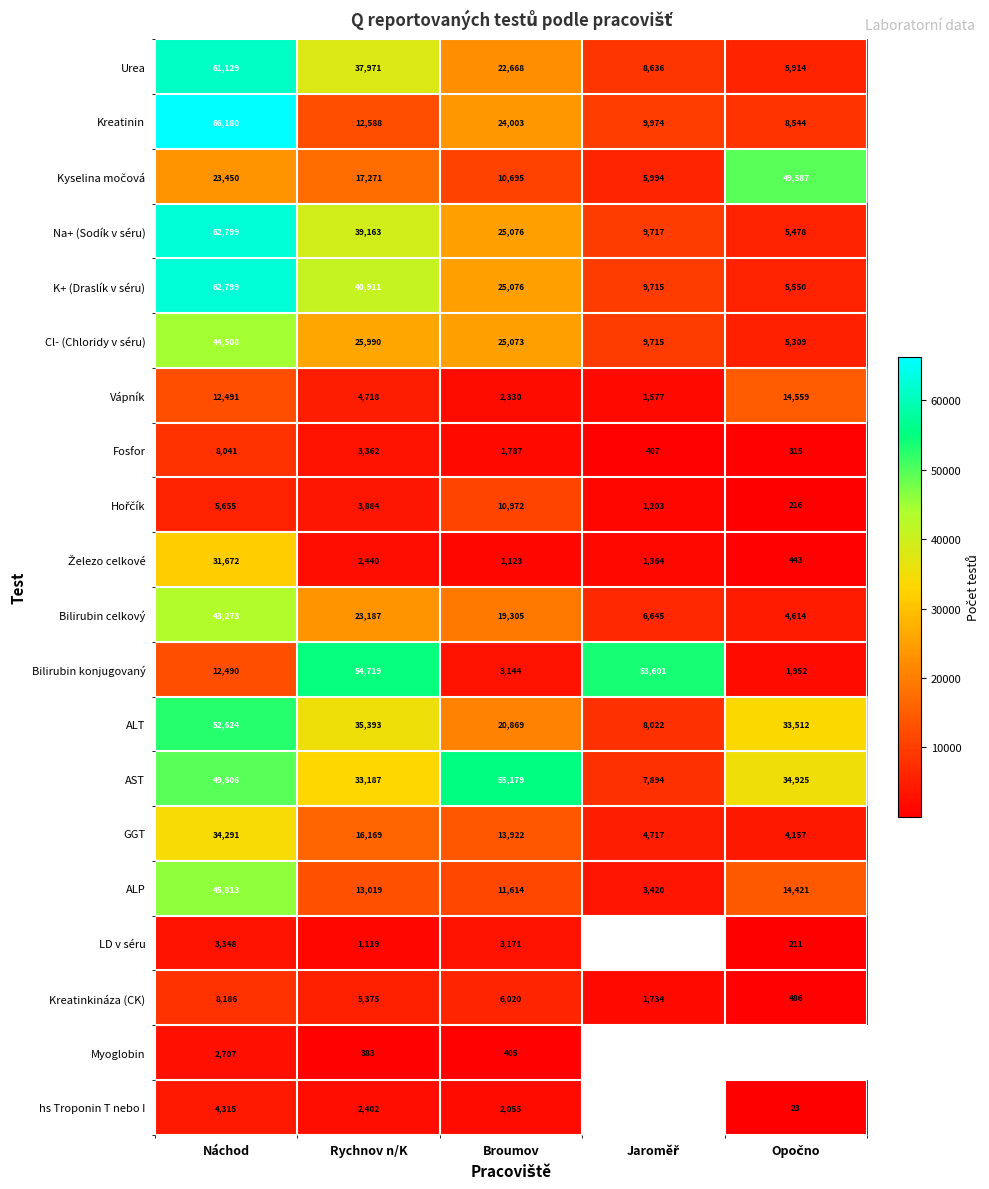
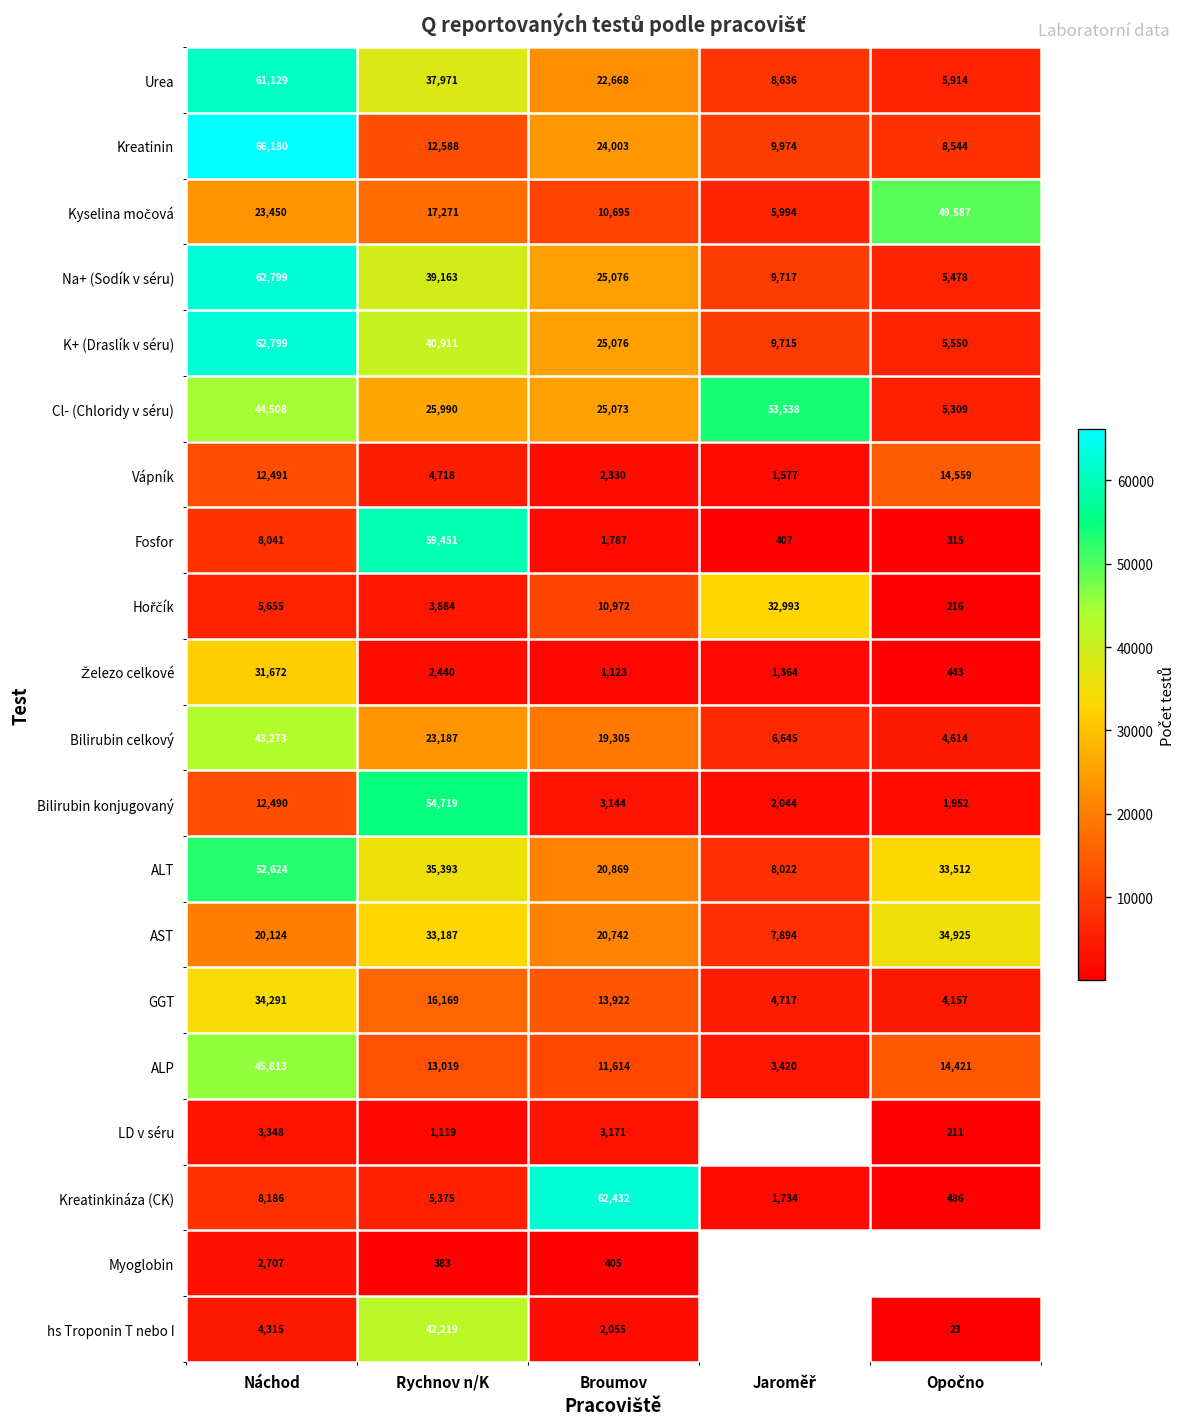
  {
    "Urea": {
      "Náchod": "61,129",
      "Rychnov n/K": "37,971",
      "Broumov": "22,668",
      "Jaroměř": "8,636",
      "Opočno": "5,914"
    },
    "Kreatinin": {
      "Náchod": "66,180",
      "Rychnov n/K": "12,588",
      "Broumov": "24,003",
      "Jaroměř": "9,974",
      "Opočno": "8,544"
    },
    "Kyselina močová": {
      "Náchod": "23,450",
      "Rychnov n/K": "17,271",
      "Broumov": "10,695",
      "Jaroměř": "5,994",
      "Opočno": "49,587"
    },
    "Na+ (Sodík v séru)": {
      "Náchod": "62,799",
      "Rychnov n/K": "39,163",
      "Broumov": "25,076",
      "Jaroměř": "9,717",
      "Opočno": "5,478"
    },
    "K+ (Draslík v séru)": {
      "Náchod": "62,799",
      "Rychnov n/K": "40,911",
      "Broumov": "25,076",
      "Jaroměř": "9,715",
      "Opočno": "5,550"
    },
    "Cl- (Chloridy v séru)": {
      "Náchod": "44,508",
      "Rychnov n/K": "25,990",
      "Broumov": "25,073",
-     "Jaroměř": "9,715",
+     "Jaroměř": "53,538",
      "Opočno": "5,309"
    },
    "Vápník": {
      "Náchod": "12,491",
      "Rychnov n/K": "4,718",
      "Broumov": "2,330",
      "Jaroměř": "1,577",
      "Opočno": "14,559"
    },
    "Fosfor": {
      "Náchod": "8,041",
-     "Rychnov n/K": "3,362",
+     "Rychnov n/K": "59,451",
      "Broumov": "1,787",
      "Jaroměř": "407",
      "Opočno": "315"
    },
    "Hořčík": {
      "Náchod": "5,655",
      "Rychnov n/K": "3,884",
      "Broumov": "10,972",
-     "Jaroměř": "1,203",
+     "Jaroměř": "32,993",
      "Opočno": "216"
    },
    "Železo celkové": {
      "Náchod": "31,672",
      "Rychnov n/K": "2,440",
      "Broumov": "1,123",
      "Jaroměř": "1,364",
      "Opočno": "443"
    },
    "Bilirubin celkový": {
      "Náchod": "43,273",
      "Rychnov n/K": "23,187",
      "Broumov": "19,305",
      "Jaroměř": "6,645",
      "Opočno": "4,614"
    },
    "Bilirubin konjugovaný": {
      "Náchod": "12,490",
      "Rychnov n/K": "54,719",
      "Broumov": "3,144",
-     "Jaroměř": "53,601",
+     "Jaroměř": "2,044",
      "Opočno": "1,952"
    },
    "ALT": {
      "Náchod": "52,624",
      "Rychnov n/K": "35,393",
      "Broumov": "20,869",
      "Jaroměř": "8,022",
      "Opočno": "33,512"
    },
    "AST": {
-     "Náchod": "49,606",
+     "Náchod": "20,124",
      "Rychnov n/K": "33,187",
-     "Broumov": "55,179",
+     "Broumov": "20,742",
      "Jaroměř": "7,894",
      "Opočno": "34,925"
    },
    "GGT": {
      "Náchod": "34,291",
      "Rychnov n/K": "16,169",
      "Broumov": "13,922",
      "Jaroměř": "4,717",
      "Opočno": "4,157"
    },
    "ALP": {
      "Náchod": "45,813",
      "Rychnov n/K": "13,019",
      "Broumov": "11,614",
      "Jaroměř": "3,420",
      "Opočno": "14,421"
    },
    "LD v séru": {
      "Náchod": "3,348",
      "Rychnov n/K": "1,119",
      "Broumov": "3,171",
      "Opočno": "211"
    },
    "Kreatinkináza (CK)": {
      "Náchod": "8,186",
      "Rychnov n/K": "5,375",
-     "Broumov": "6,020",
+     "Broumov": "62,432",
      "Jaroměř": "1,734",
      "Opočno": "486"
    },
    "Myoglobin": {
      "Náchod": "2,707",
      "Rychnov n/K": "383",
      "Broumov": "405"
    },
    "hs Troponin T nebo I": {
      "Náchod": "4,315",
-     "Rychnov n/K": "2,402",
+     "Rychnov n/K": "42,219",
      "Broumov": "2,055",
      "Opočno": "23"
    }
  }
